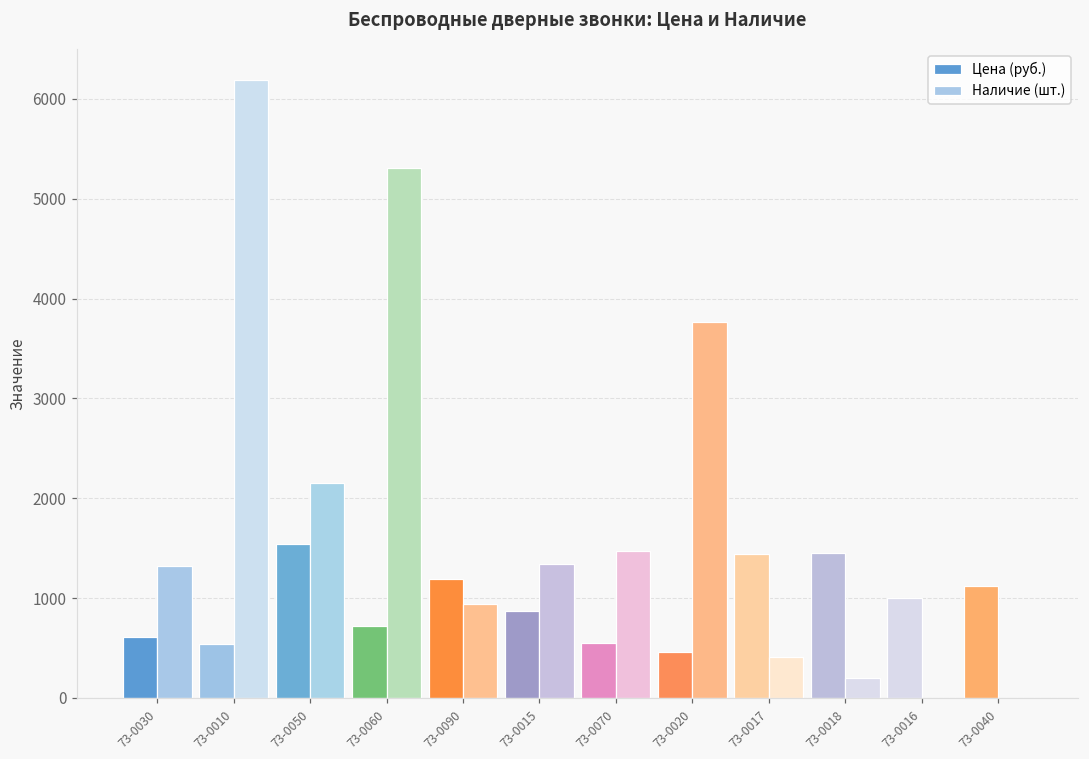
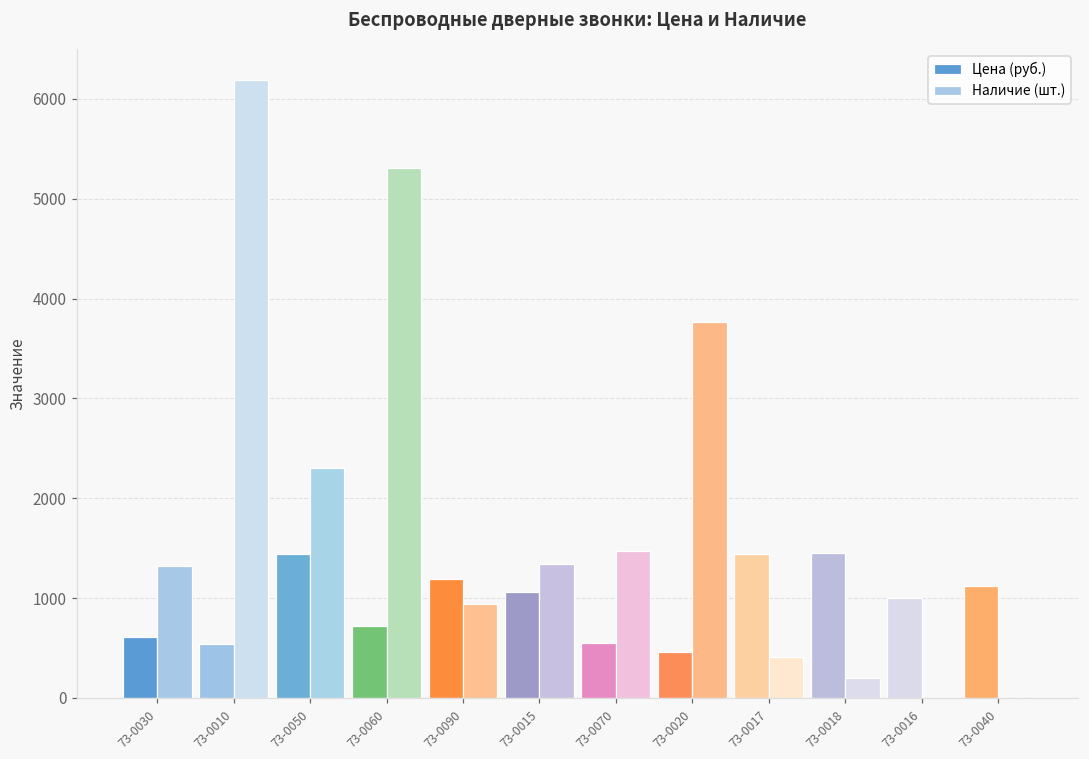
  {
    "Цена (руб.)": {
      "73-0030": 600,
      "73-0010": 500,
-     "73-0050": 1500,
+     "73-0050": 1400,
      "73-0060": 700,
      "73-0090": 1200,
-     "73-0015": 900,
+     "73-0015": 1100,
      "73-0070": 600,
      "73-0020": 500,
      "73-0017": 1400,
      "73-0018": 1400,
      "73-0016": 1000,
      "73-0040": 1100
    },
    "Наличие (шт.)": {
      "73-0030": 1300,
      "73-0010": 6200,
-     "73-0050": 2100,
+     "73-0050": 2300,
      "73-0060": 5300,
      "73-0090": 900,
      "73-0015": 1300,
      "73-0070": 1500,
      "73-0020": 3800,
      "73-0017": 400,
      "73-0018": 200,
      "73-0016": 0,
      "73-0040": 0
    }
  }
